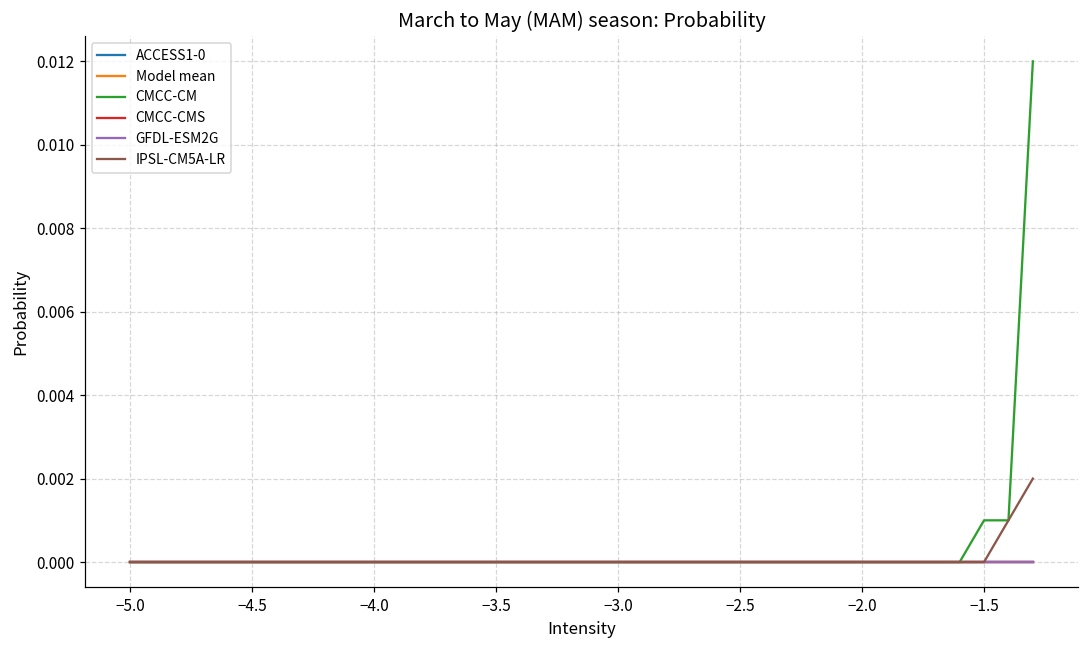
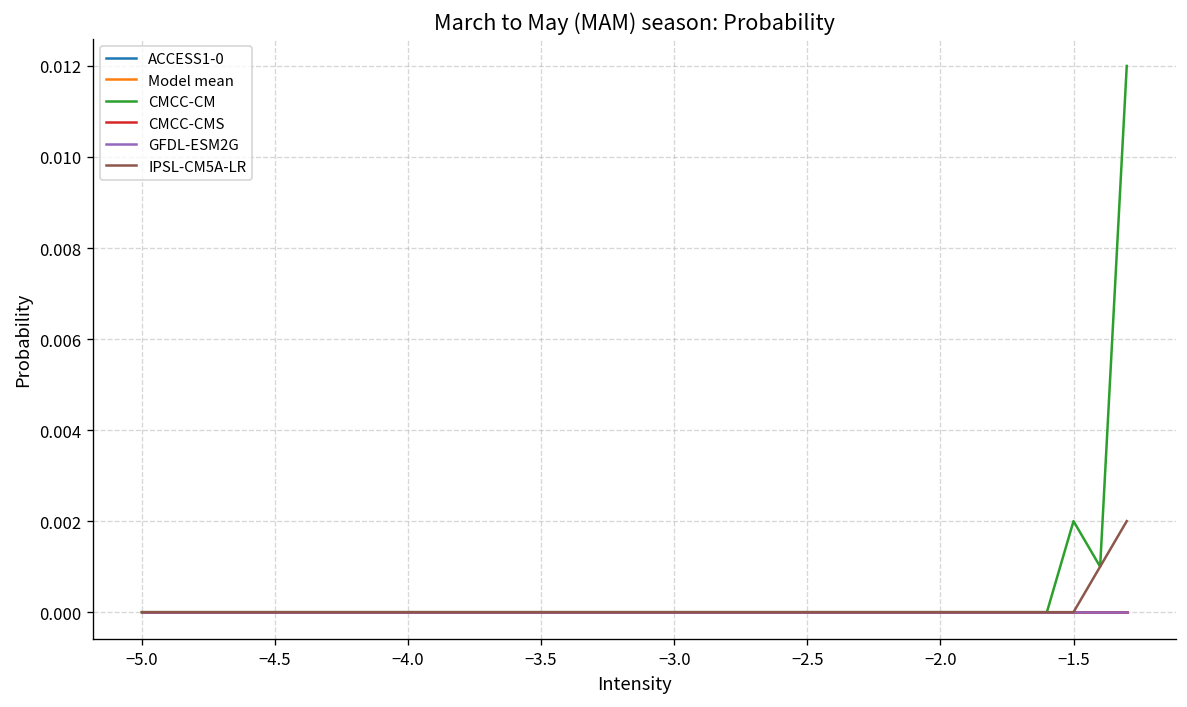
  {
    "CMCC-CM": {
-     "−1.5": 0.001
+     "−1.5": 0.002
    }
  }
